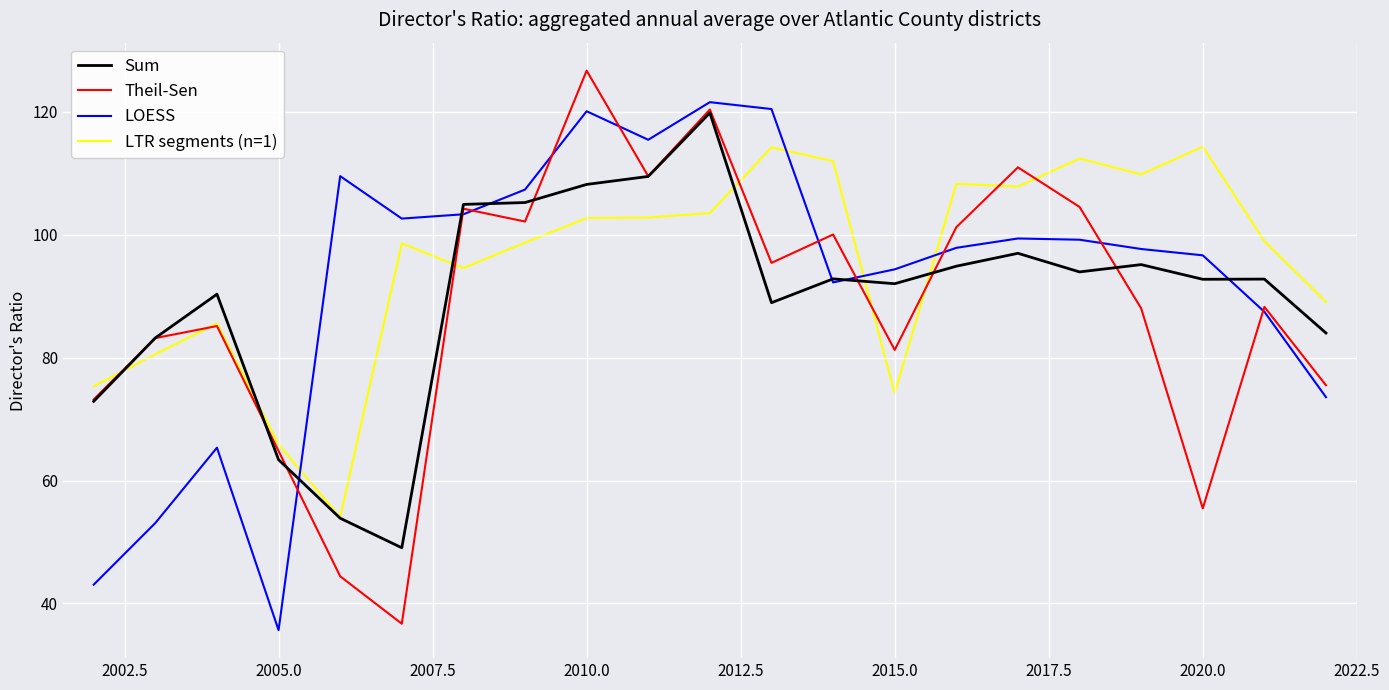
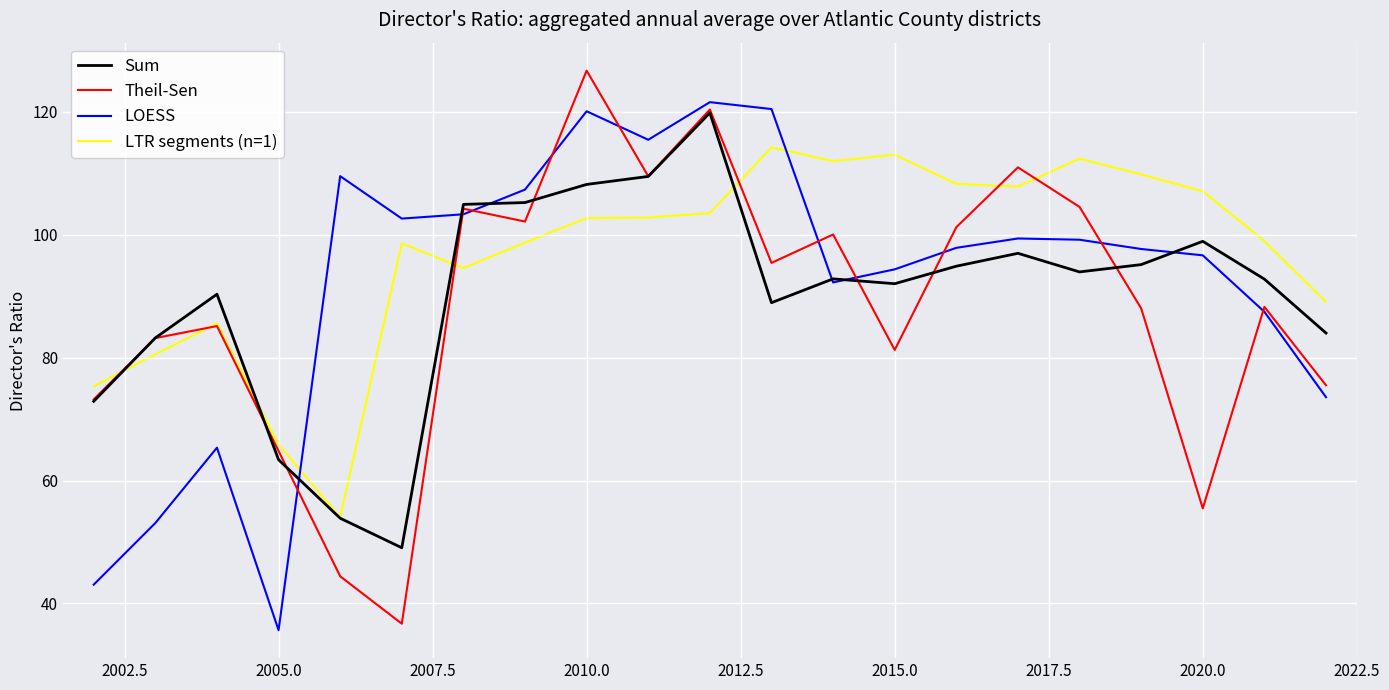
  {
    "Sum": {
      "2005.0": 63,
      "2010.0": 108,
      "2015.0": 92,
-     "2020.0": 93
+     "2020.0": 99
    },
    "Theil-Sen": {
      "2005.0": 65,
      "2010.0": 127,
      "2015.0": 81,
      "2020.0": 55
    },
    "LOESS": {
      "2005.0": 36,
      "2010.0": 120,
      "2015.0": 94,
      "2020.0": 97
    },
    "LTR segments (n=1)": {
      "2005.0": 66,
      "2010.0": 103,
-     "2015.0": 74,
-     "2020.0": 114
+     "2015.0": 113,
+     "2020.0": 107
    }
  }
